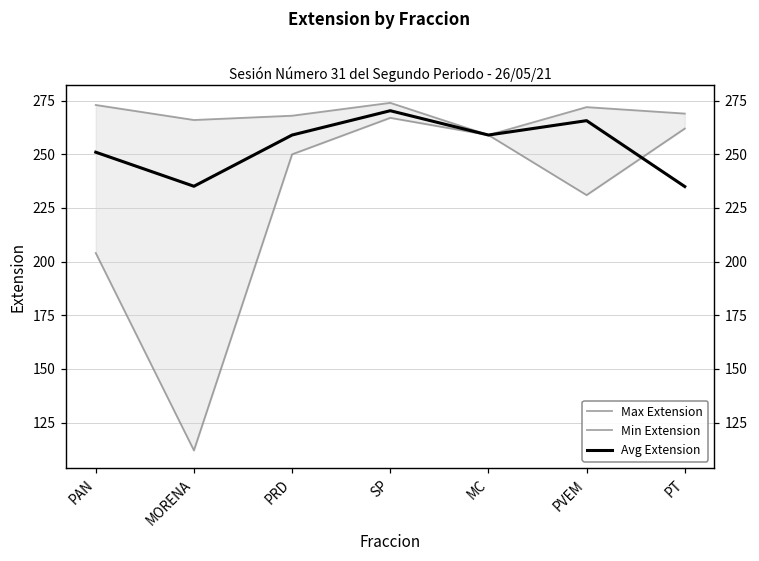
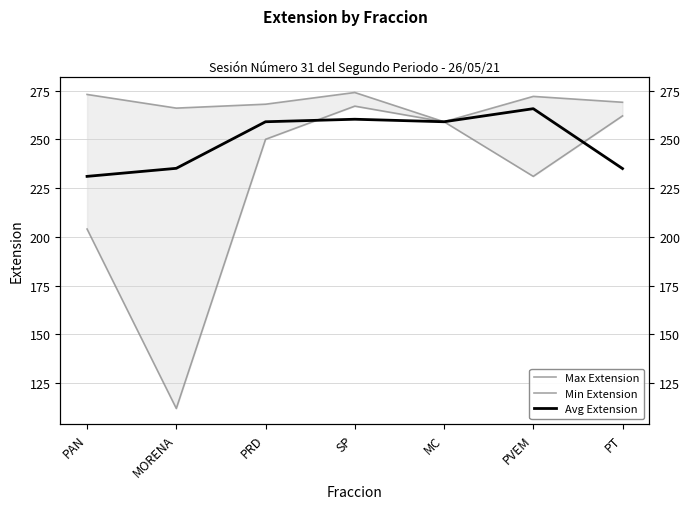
  {
    "Avg Extension": {
-     "PAN": 251,
+     "PAN": 231,
      "MORENA": 235,
      "PRD": 259,
-     "SP": 270,
+     "SP": 260,
      "PVEM": 266,
      "PT": 235
    }
  }
